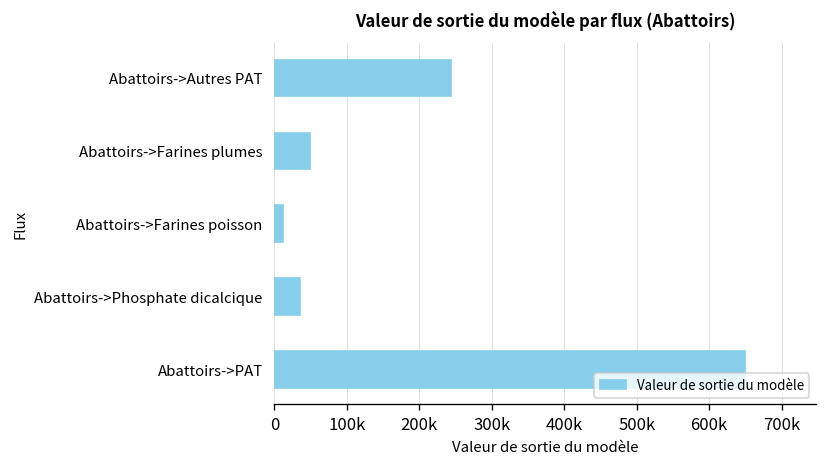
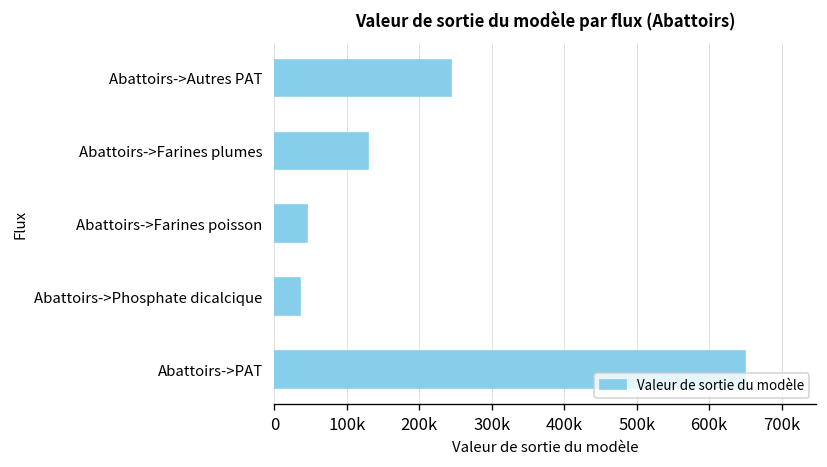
  {
    "Abattoirs->Autres PAT": 240000,
-   "Abattoirs->Farines plumes": 50000,
-   "Abattoirs->Farines poisson": 10000,
+   "Abattoirs->Farines plumes": 130000,
+   "Abattoirs->Farines poisson": 50000,
    "Abattoirs->Phosphate dicalcique": 30000,
    "Abattoirs->PAT": 650000
  }
